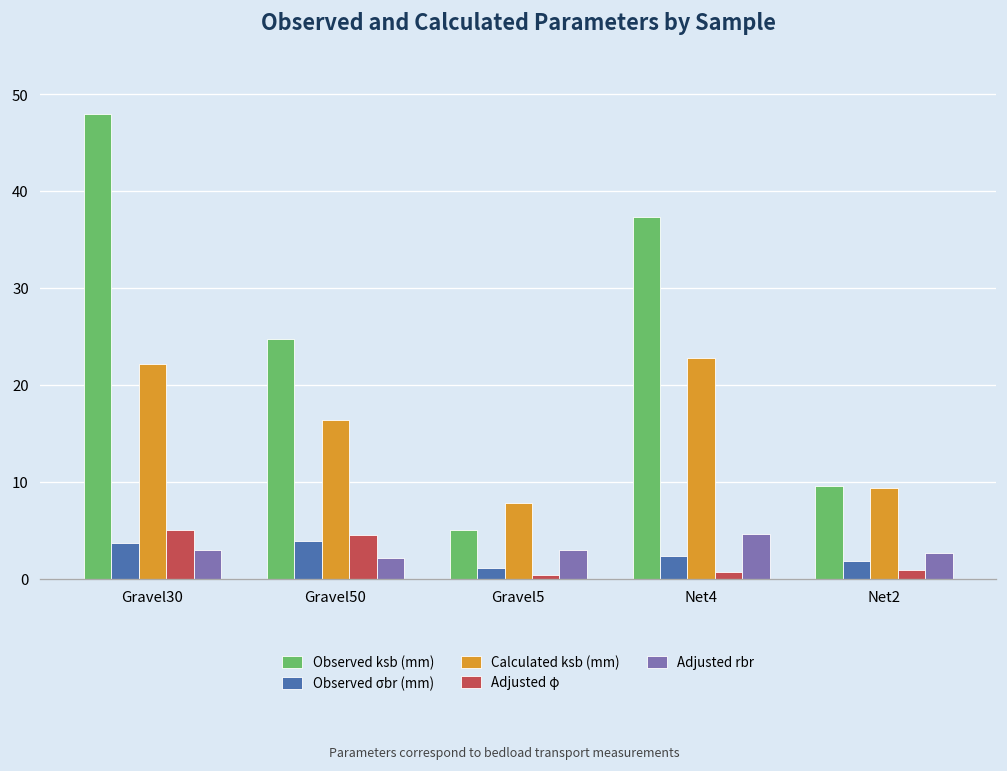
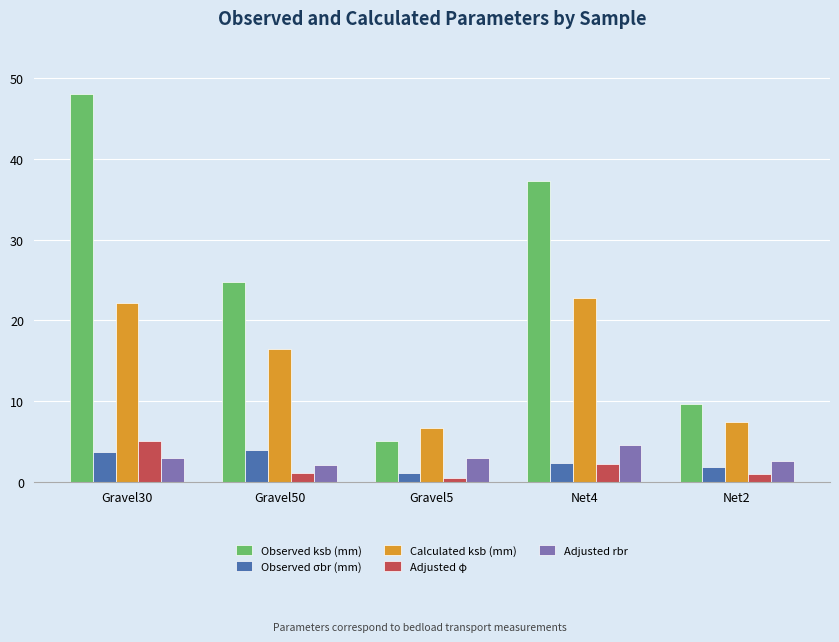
  {
    "Observed ksb (mm)": {
      "Gravel30": 48,
      "Gravel50": 25,
      "Gravel5": 5,
      "Net4": 37,
      "Net2": 10
    },
    "Calculated ksb (mm)": {
      "Gravel30": 22,
      "Gravel50": 16,
-     "Gravel5": 8,
+     "Gravel5": 7,
      "Net4": 23,
-     "Net2": 9
+     "Net2": 7
    },
    "Adjusted φ": {
      "Gravel30": 5,
-     "Gravel50": 5,
+     "Gravel50": 1,
      "Gravel5": 0,
-     "Net4": 1,
+     "Net4": 2,
      "Net2": 1
    }
  }
